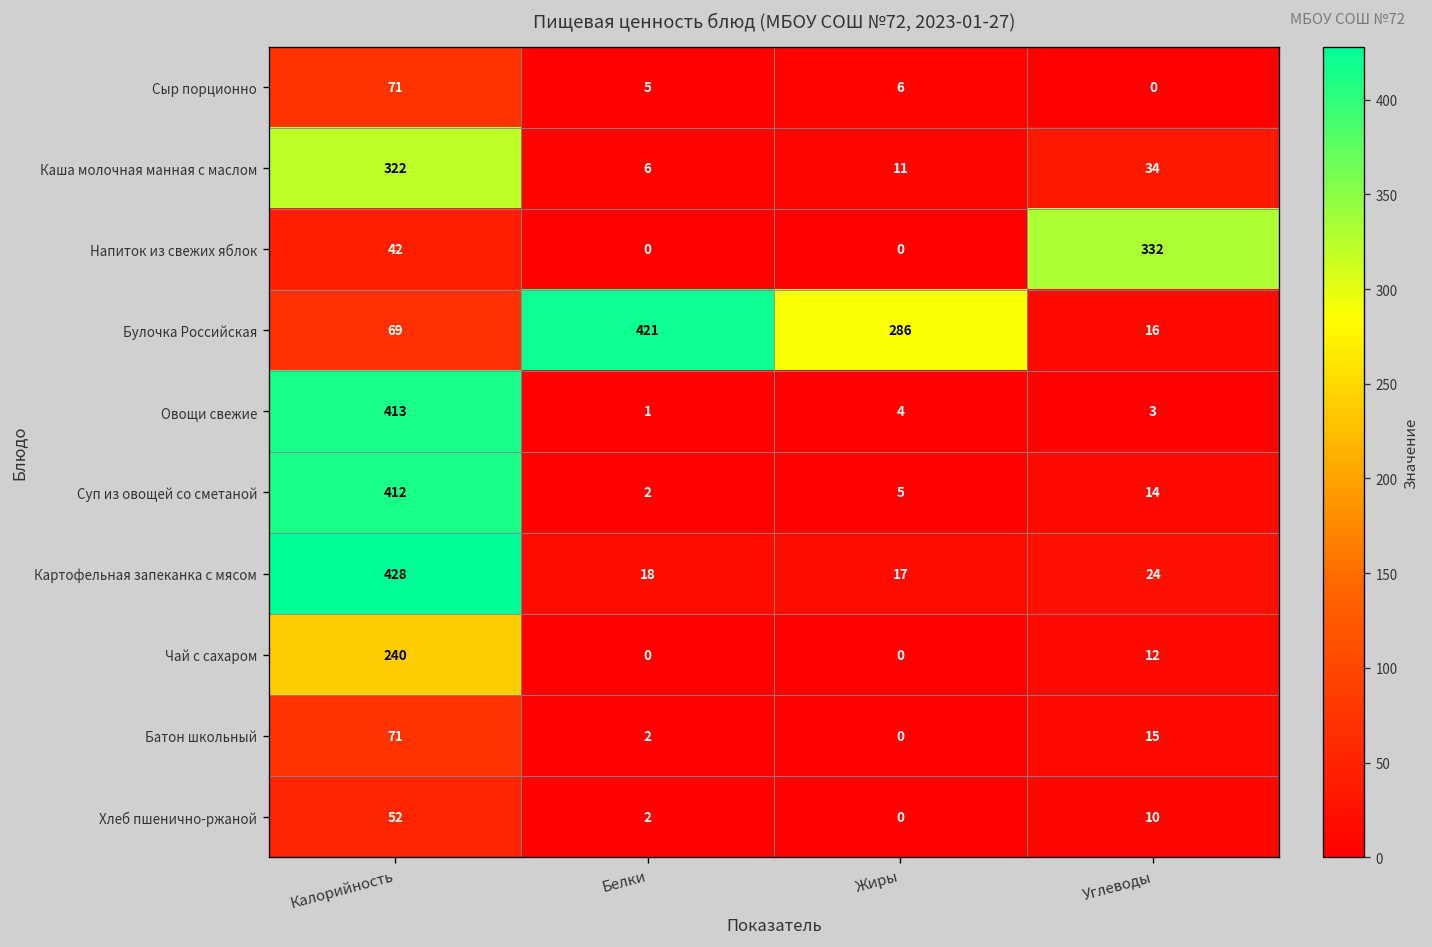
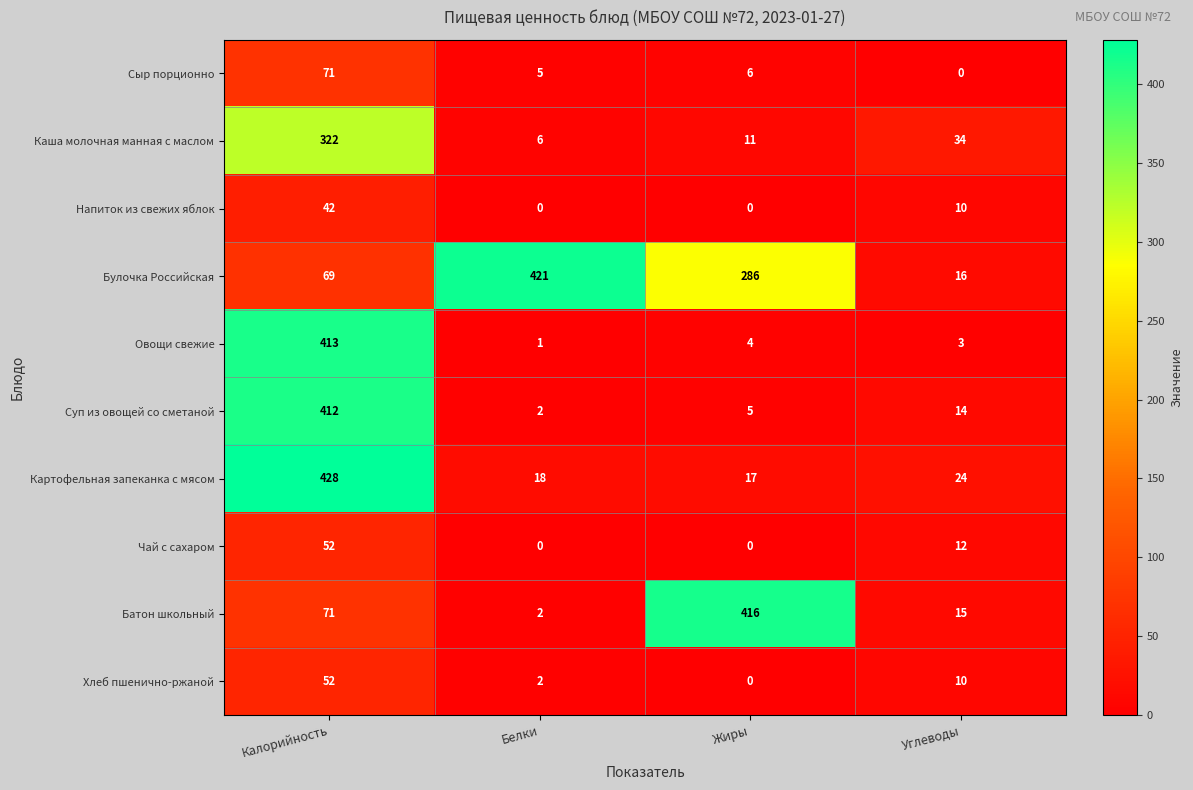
  {
    "Сыр порционно": {
      "Калорийность": 71,
      "Белки": 5,
      "Жиры": 6,
      "Углеводы": 0
    },
    "Каша молочная манная с маслом": {
      "Калорийность": 322,
      "Белки": 6,
      "Жиры": 11,
      "Углеводы": 34
    },
    "Напиток из свежих яблок": {
      "Калорийность": 42,
      "Белки": 0,
      "Жиры": 0,
-     "Углеводы": 332
+     "Углеводы": 10
    },
    "Булочка Российская": {
      "Калорийность": 69,
      "Белки": 421,
      "Жиры": 286,
      "Углеводы": 16
    },
    "Овощи свежие": {
      "Калорийность": 413,
      "Белки": 1,
      "Жиры": 4,
      "Углеводы": 3
    },
    "Суп из овощей со сметаной": {
      "Калорийность": 412,
      "Белки": 2,
      "Жиры": 5,
      "Углеводы": 14
    },
    "Картофельная запеканка с мясом": {
      "Калорийность": 428,
      "Белки": 18,
      "Жиры": 17,
      "Углеводы": 24
    },
    "Чай с сахаром": {
-     "Калорийность": 240,
+     "Калорийность": 52,
      "Белки": 0,
      "Жиры": 0,
      "Углеводы": 12
    },
    "Батон школьный": {
      "Калорийность": 71,
      "Белки": 2,
-     "Жиры": 0,
+     "Жиры": 416,
      "Углеводы": 15
    },
    "Хлеб пшенично-ржаной": {
      "Калорийность": 52,
      "Белки": 2,
      "Жиры": 0,
      "Углеводы": 10
    }
  }
